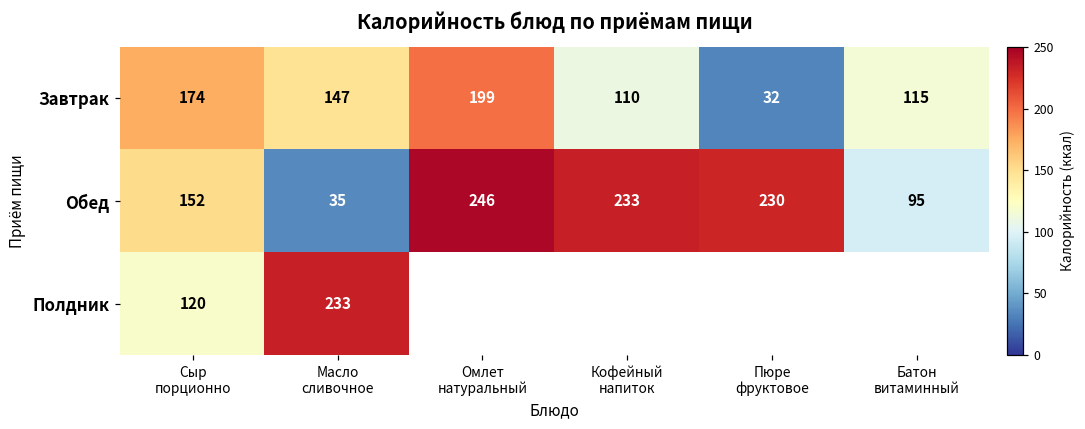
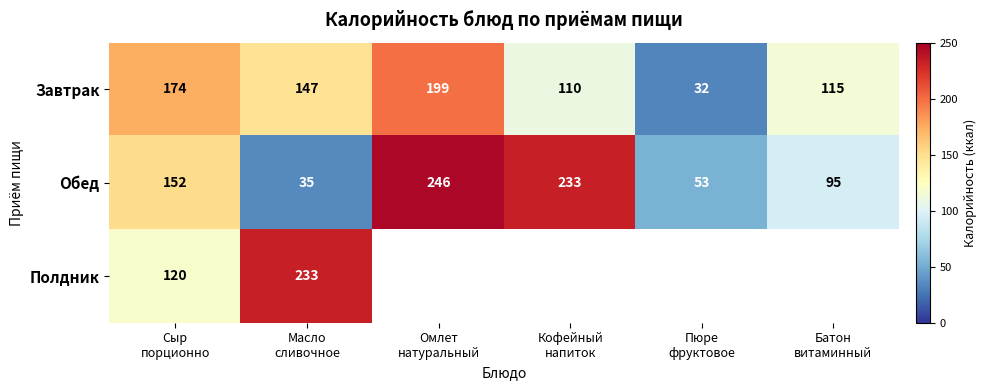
  {
    "Завтрак": {
      "Сыр порционно": 174,
      "Масло сливочное": 147,
      "Омлет натуральный": 199,
      "Кофейный напиток": 110,
      "Пюре фруктовое": 32,
      "Батон витаминный": 115
    },
    "Обед": {
      "Сыр порционно": 152,
      "Масло сливочное": 35,
      "Омлет натуральный": 246,
      "Кофейный напиток": 233,
-     "Пюре фруктовое": 230,
+     "Пюре фруктовое": 53,
      "Батон витаминный": 95
    },
    "Полдник": {
      "Сыр порционно": 120,
      "Масло сливочное": 233
    }
  }
